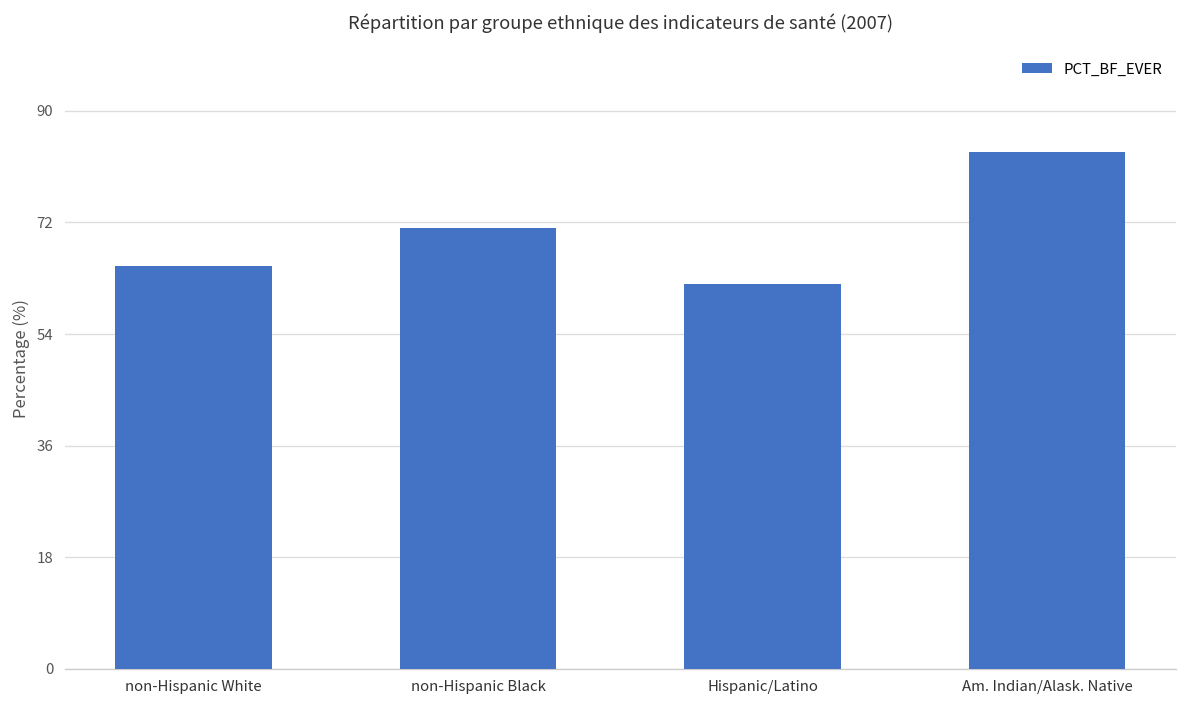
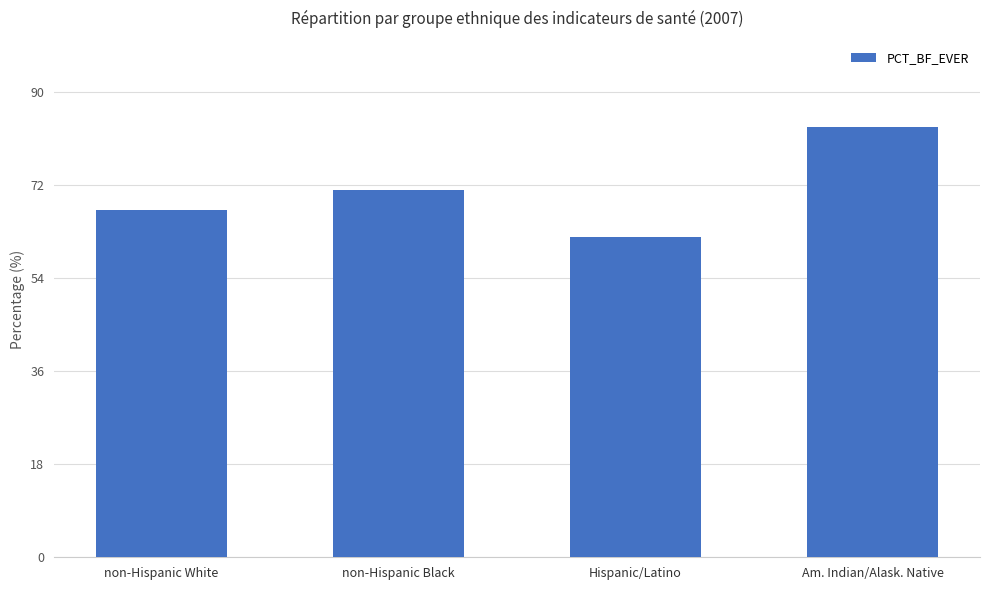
  {
-   "non-Hispanic White": 65,
+   "non-Hispanic White": 67,
    "non-Hispanic Black": 71,
    "Hispanic/Latino": 62,
    "Am. Indian/Alask. Native": 83
  }
